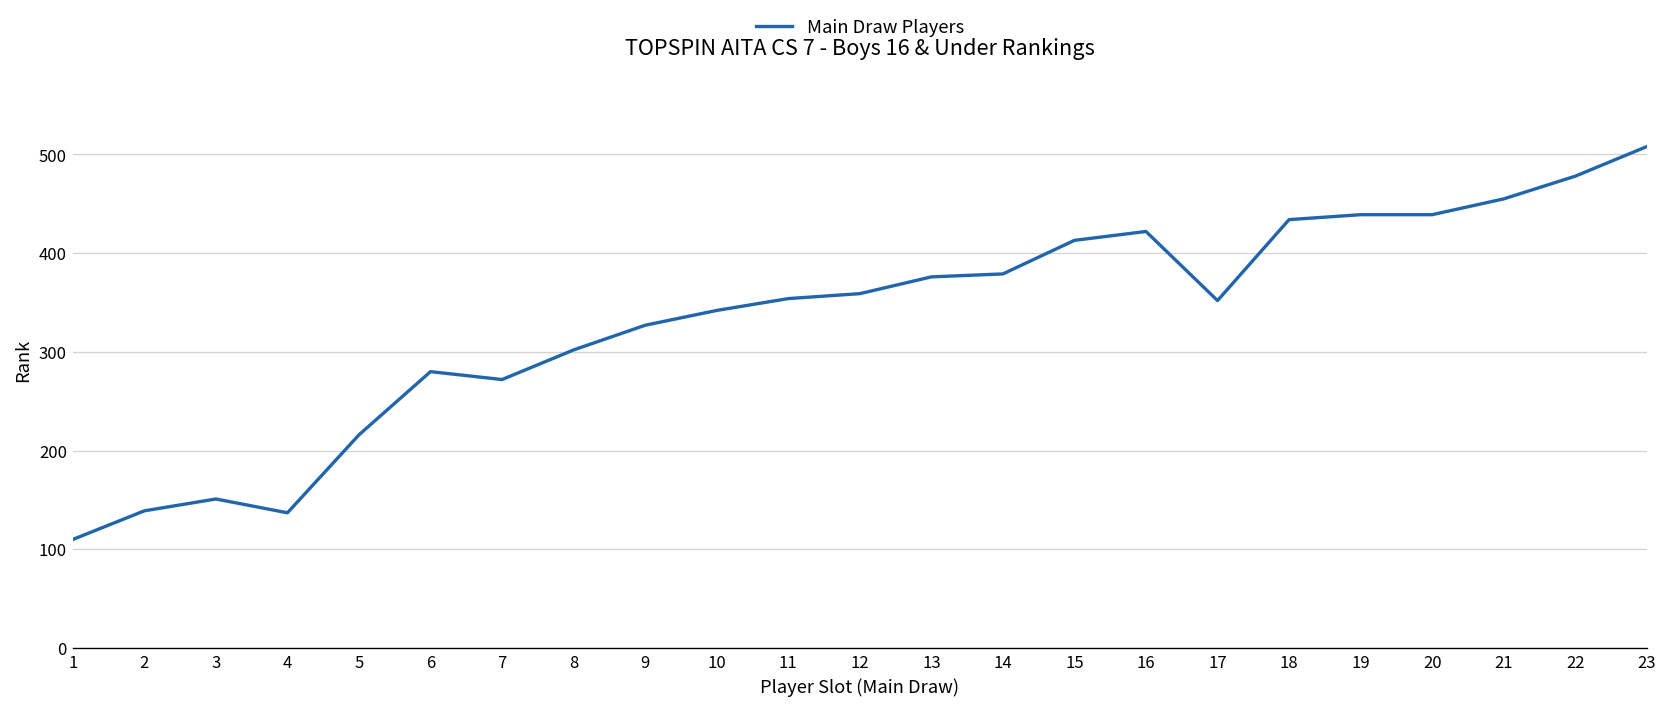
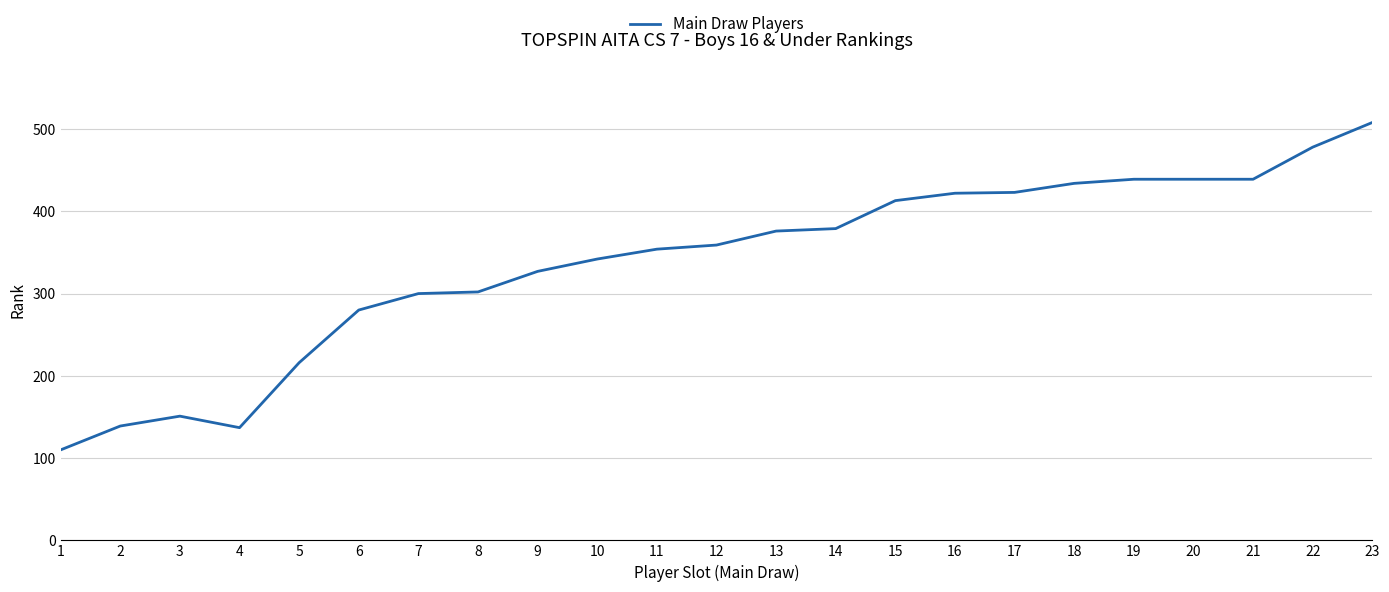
  {
    "1": 110,
    "2": 140,
    "3": 150,
    "4": 140,
    "5": 220,
    "6": 280,
-   "7": 270,
+   "7": 300,
    "8": 300,
    "9": 330,
    "10": 340,
    "11": 350,
    "12": 360,
    "13": 380,
    "14": 380,
    "15": 410,
    "16": 420,
-   "17": 350,
+   "17": 420,
    "18": 430,
    "19": 440,
    "20": 440,
-   "21": 460,
+   "21": 440,
    "22": 480,
    "23": 510
  }
